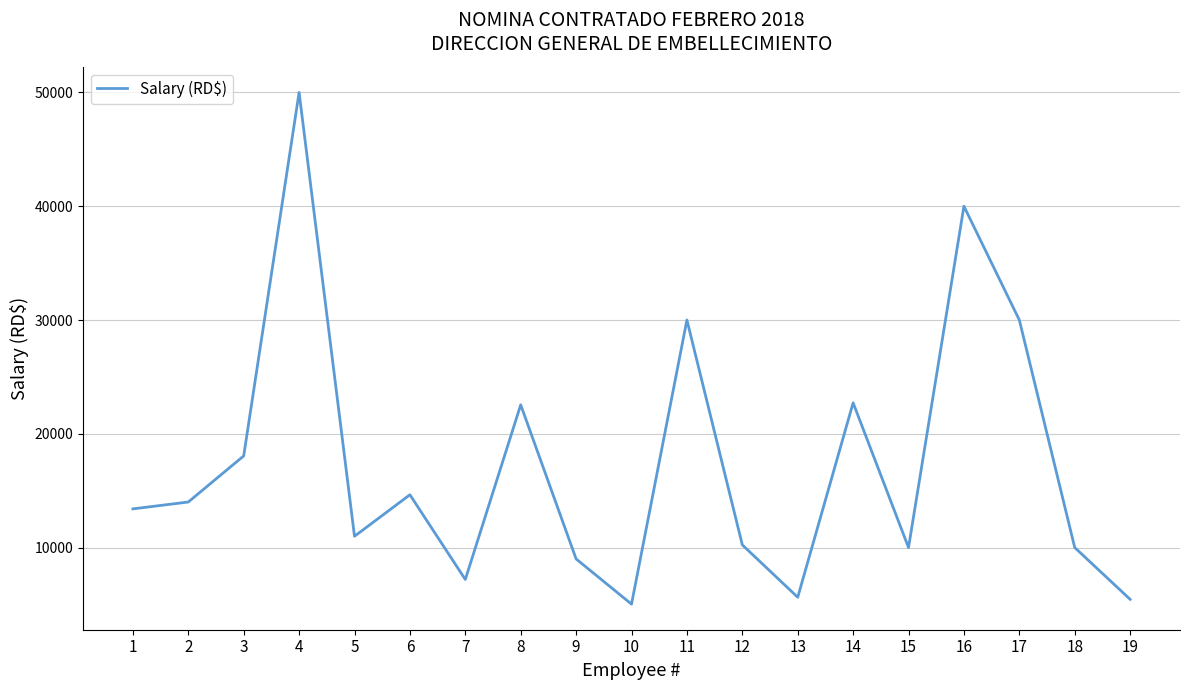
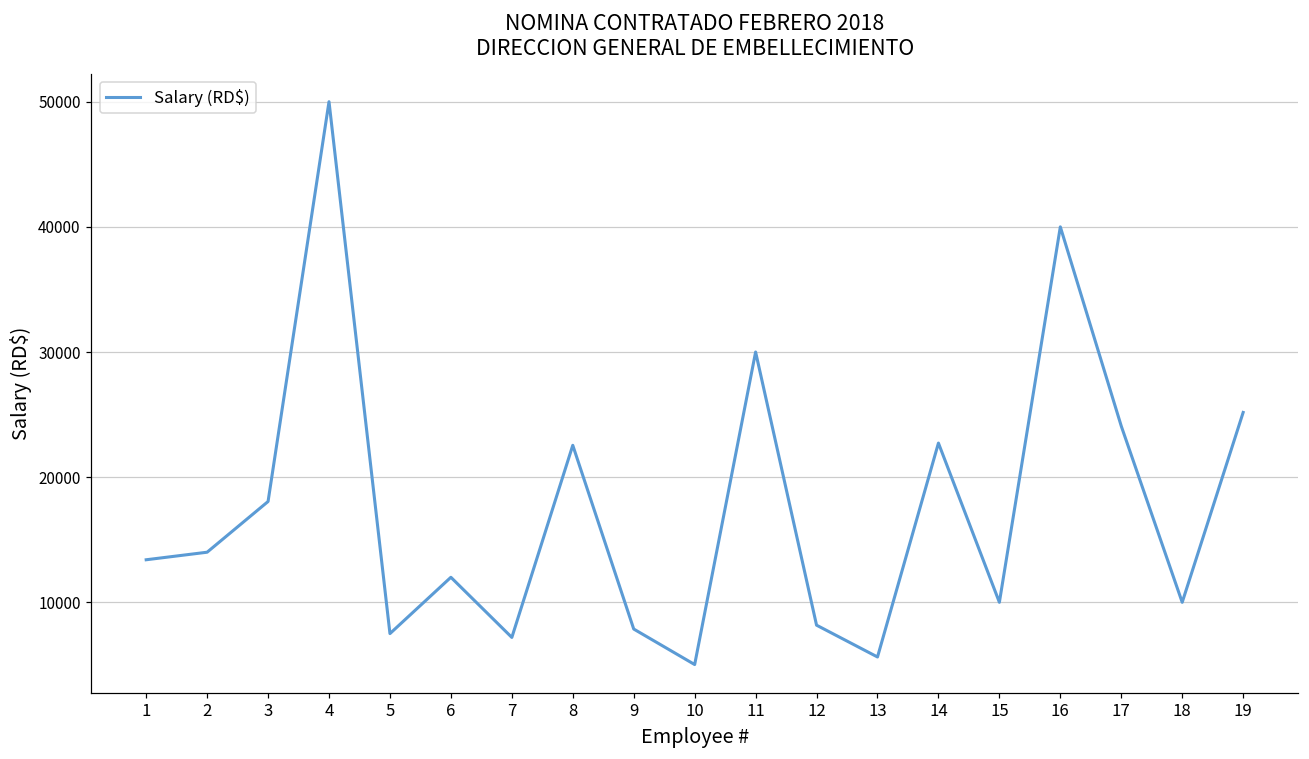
  {
    "1": 13400,
    "2": 14000,
    "3": 18100,
    "4": 50000,
-   "5": 11000,
-   "6": 14600,
+   "5": 7500,
+   "6": 12000,
    "7": 7200,
    "8": 22500,
-   "9": 9000,
+   "9": 7900,
    "10": 5000,
    "11": 30000,
-   "12": 10200,
+   "12": 8200,
    "13": 5600,
    "14": 22700,
    "15": 10000,
    "16": 40000,
-   "17": 30000,
+   "17": 24100,
    "18": 10000,
-   "19": 5400
+   "19": 25200
  }
